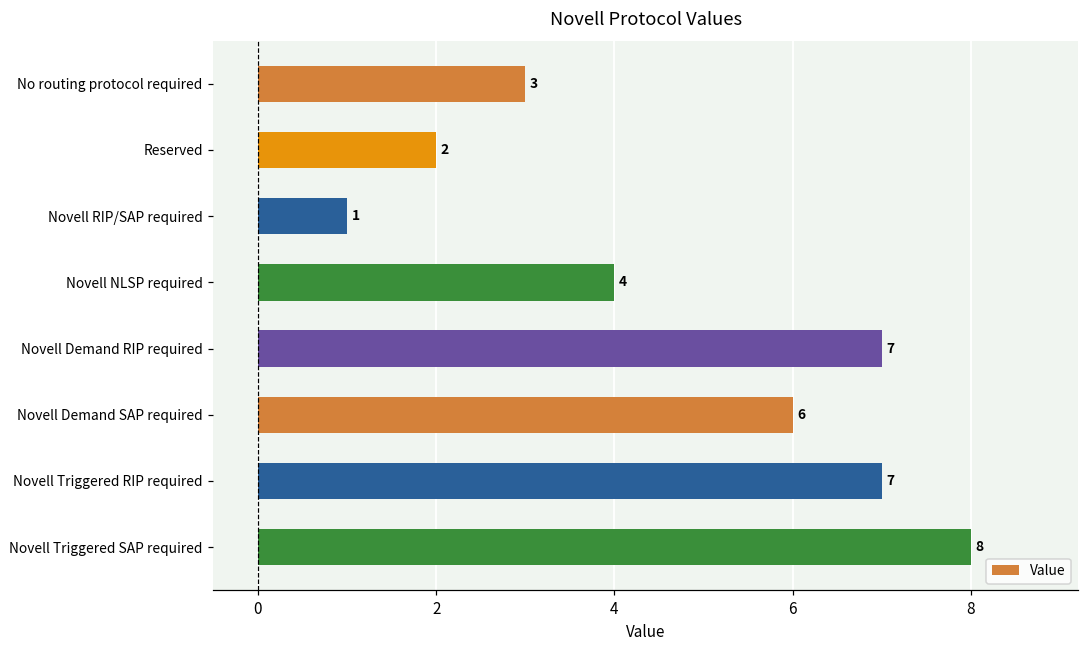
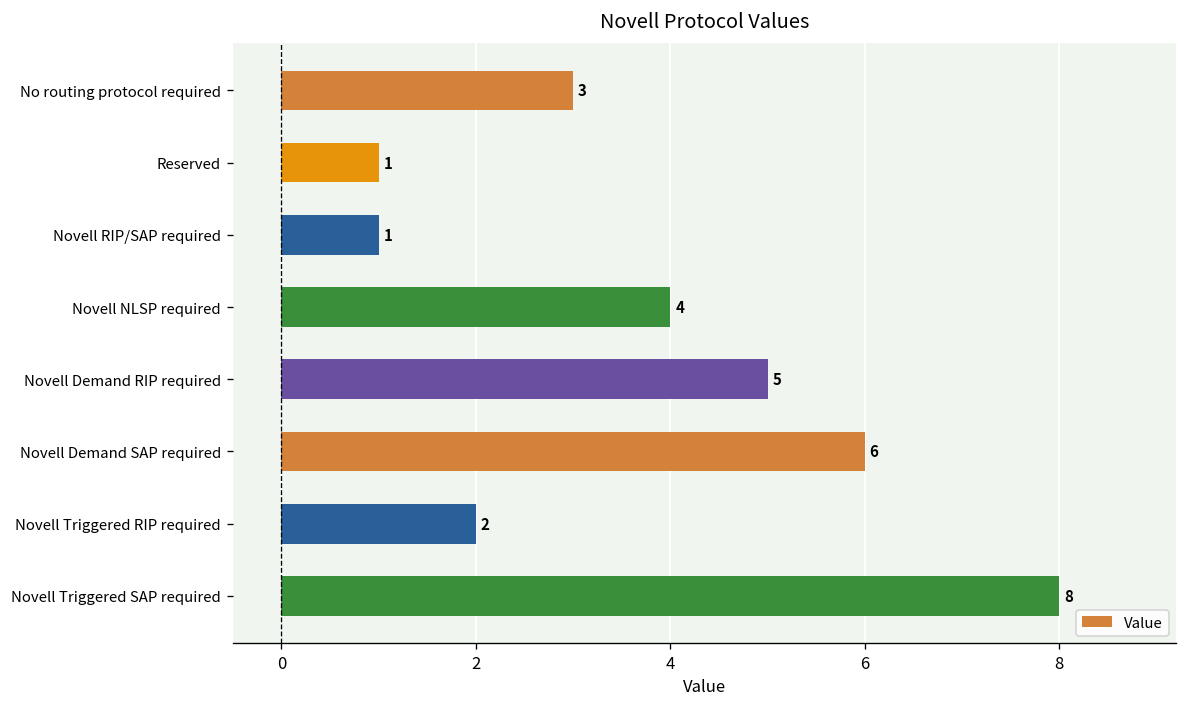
  {
    "No routing protocol required": 3,
-   "Reserved": 2,
+   "Reserved": 1,
    "Novell RIP/SAP required": 1,
    "Novell NLSP required": 4,
-   "Novell Demand RIP required": 7,
+   "Novell Demand RIP required": 5,
    "Novell Demand SAP required": 6,
-   "Novell Triggered RIP required": 7,
+   "Novell Triggered RIP required": 2,
    "Novell Triggered SAP required": 8
  }
